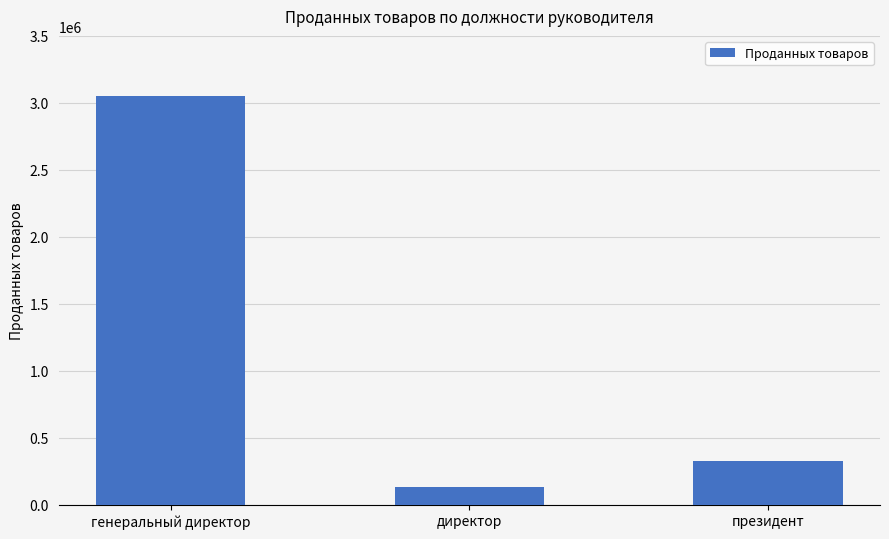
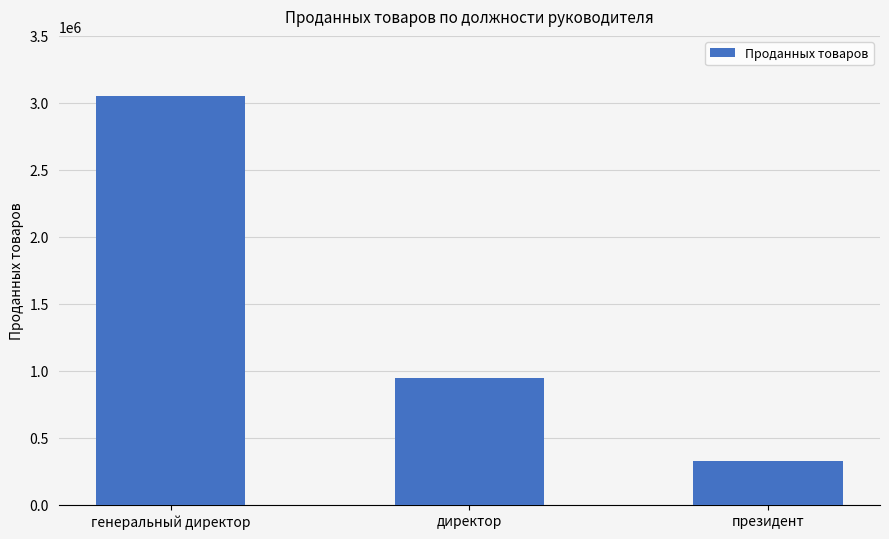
  {
    "генеральный директор": 3050000,
-   "директор": 130000,
+   "директор": 940000,
    "президент": 320000
  }
